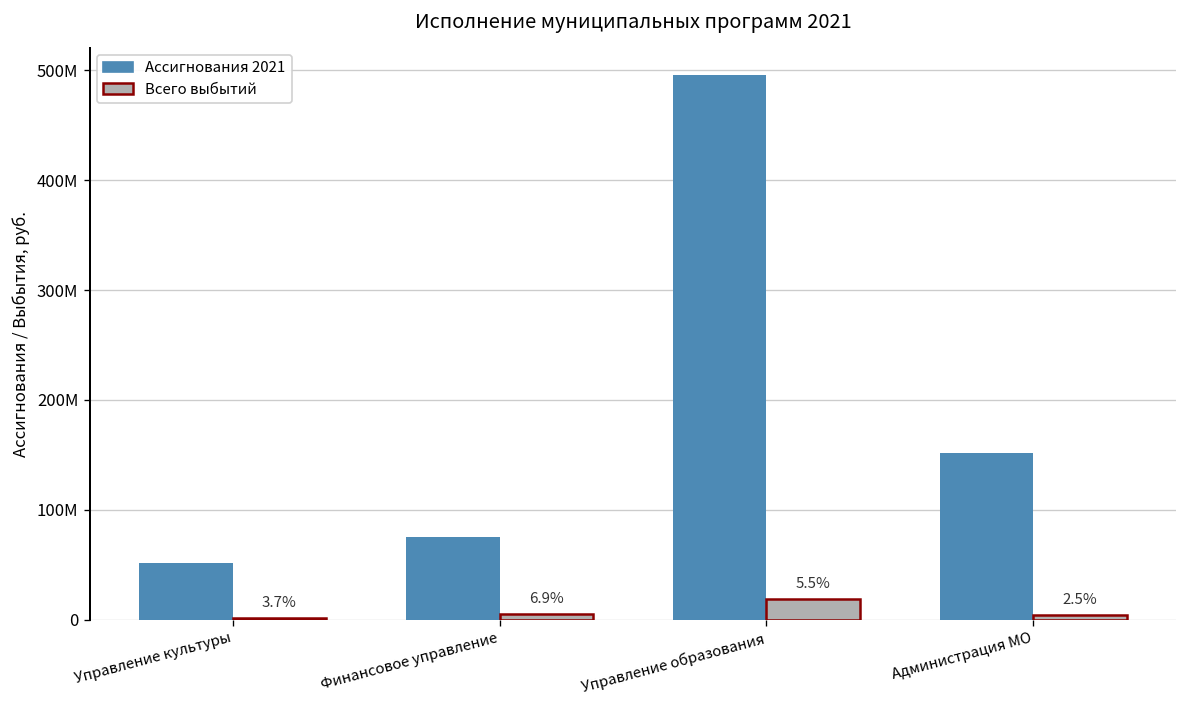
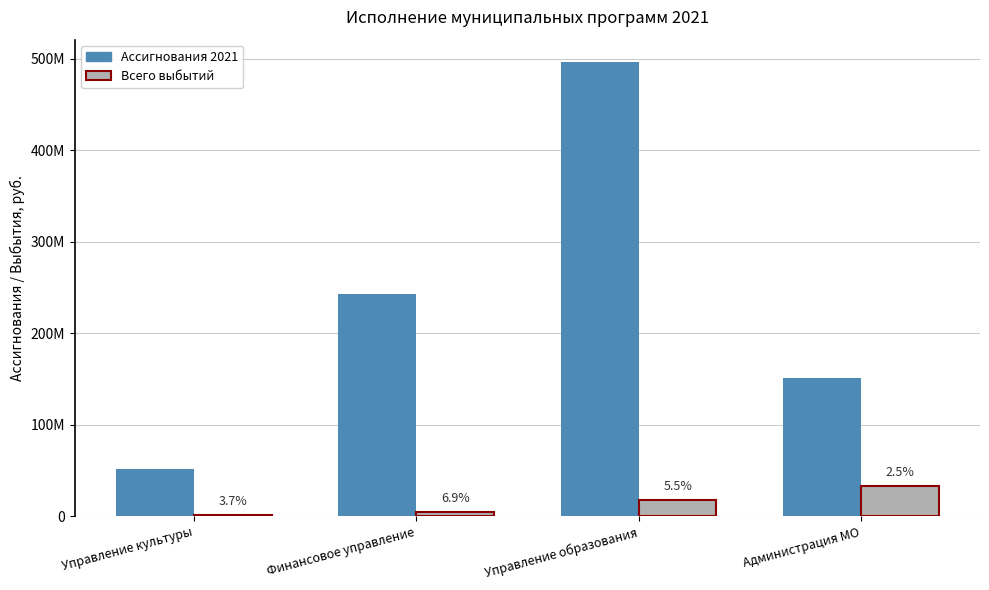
  {
    "Ассигнования 2021": {
      "Управление культуры": 50000000,
-     "Финансовое управление": 80000000,
+     "Финансовое управление": 240000000,
      "Управление образования": 500000000,
      "Администрация МО": 150000000
    },
    "Всего выбытий": {
-     "Администрация МО": 0
+     "Администрация МО": 30000000
    }
  }
